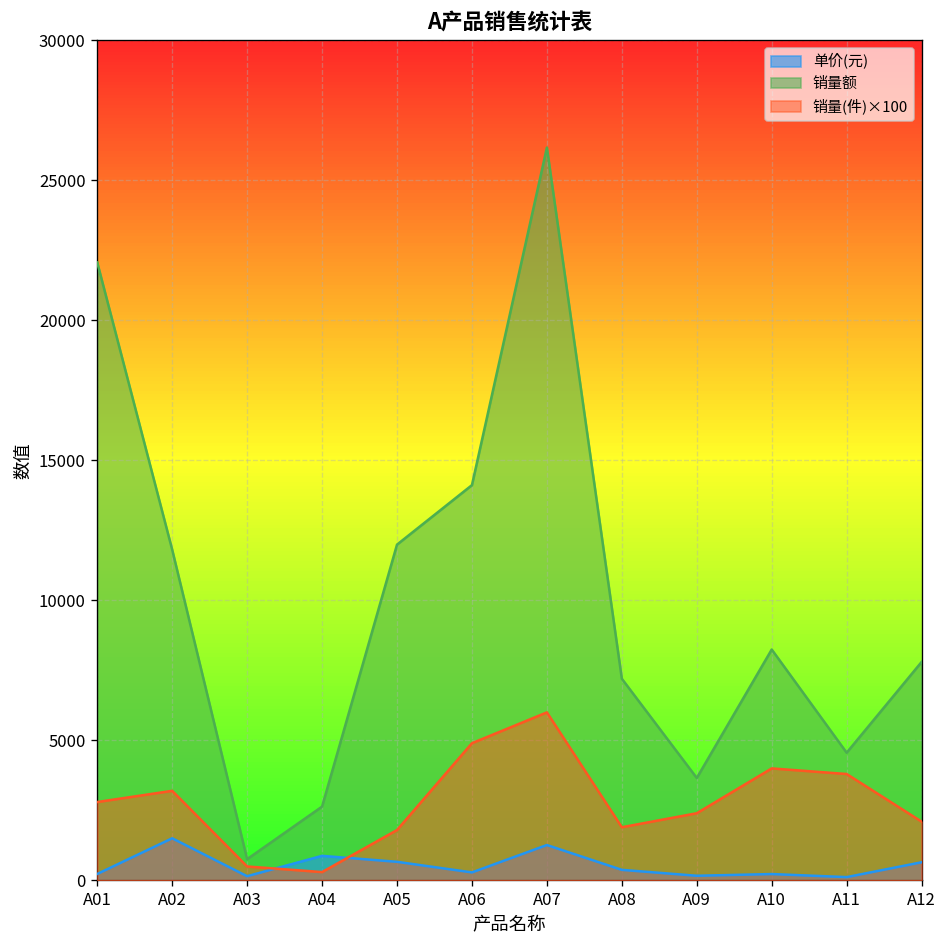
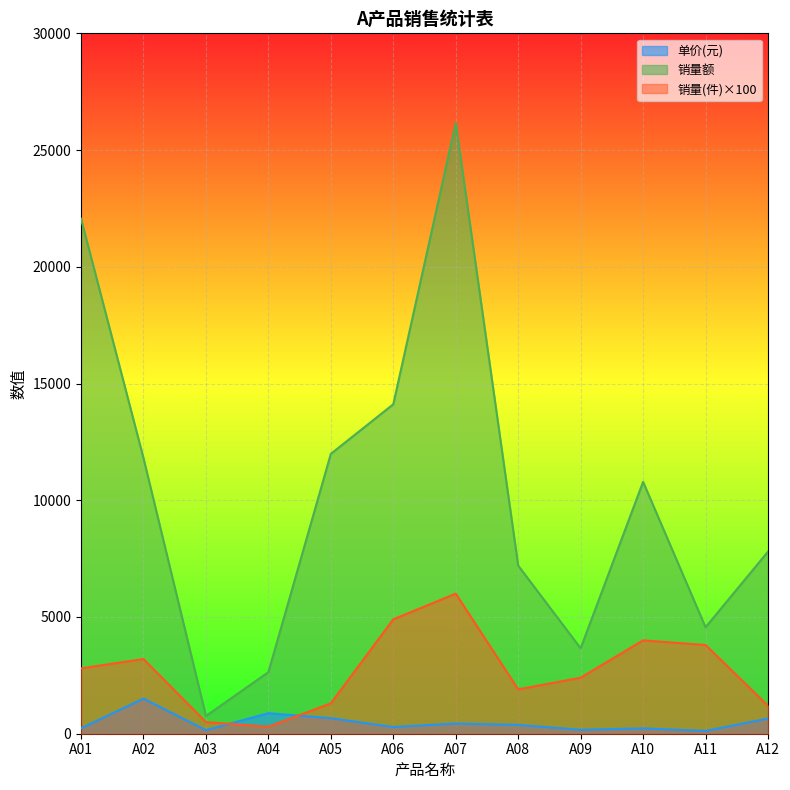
  {
    "单价(元)": {
      "A01": 200,
      "A02": 1500,
      "A03": 200,
      "A04": 900,
      "A05": 700,
      "A06": 300,
-     "A07": 1300,
+     "A07": 400,
      "A08": 400,
      "A09": 200,
      "A10": 200,
      "A11": 100,
      "A12": 700
    },
    "销量额": {
      "A01": 22100,
      "A02": 11800,
      "A03": 800,
      "A04": 2600,
      "A05": 12000,
      "A06": 14100,
      "A07": 26200,
      "A08": 7200,
      "A09": 3700,
-     "A10": 8200,
+     "A10": 10800,
      "A11": 4600,
      "A12": 7800
    },
    "销量(件)×100": {
      "A01": 2800,
      "A02": 3200,
      "A03": 500,
      "A04": 300,
-     "A05": 1800,
+     "A05": 1300,
      "A06": 4900,
      "A07": 6000,
      "A08": 1900,
      "A09": 2400,
      "A10": 4000,
      "A11": 3800,
-     "A12": 2100
+     "A12": 1200
    }
  }
